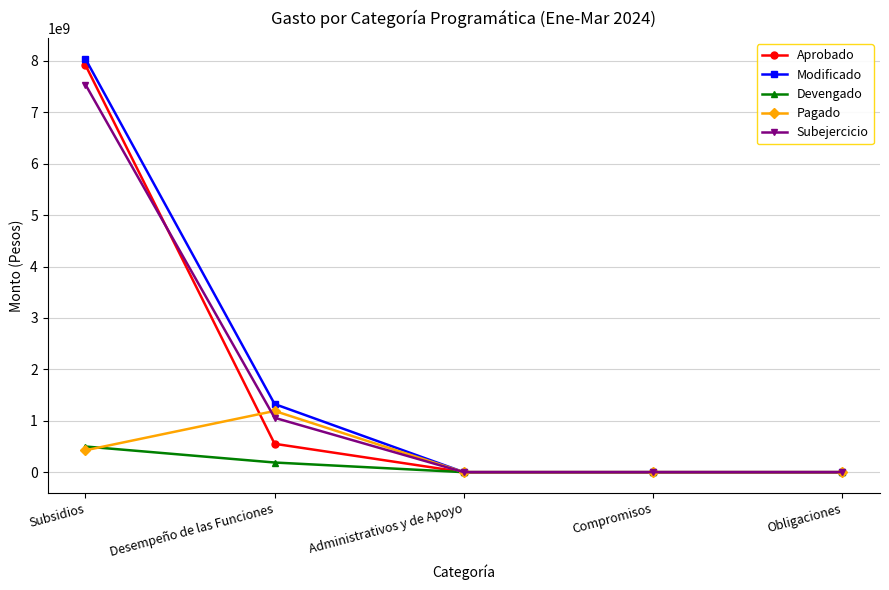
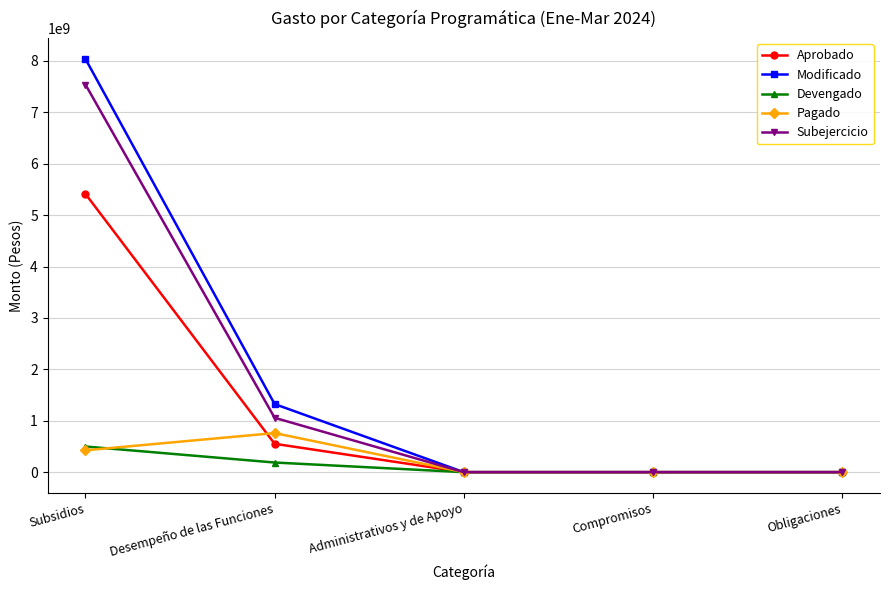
  {
    "Aprobado": {
-     "Subsidios": 7900000000,
+     "Subsidios": 5400000000,
      "Desempeño de las Funciones": 600000000
    },
    "Modificado": {
      "Subsidios": 8000000000,
      "Desempeño de las Funciones": 1300000000
    },
    "Devengado": {
      "Subsidios": 500000000,
      "Desempeño de las Funciones": 200000000
    },
    "Pagado": {
      "Subsidios": 400000000,
-     "Desempeño de las Funciones": 1200000000
+     "Desempeño de las Funciones": 800000000
    },
    "Subejercicio": {
      "Subsidios": 7500000000,
      "Desempeño de las Funciones": 1100000000
    }
  }
